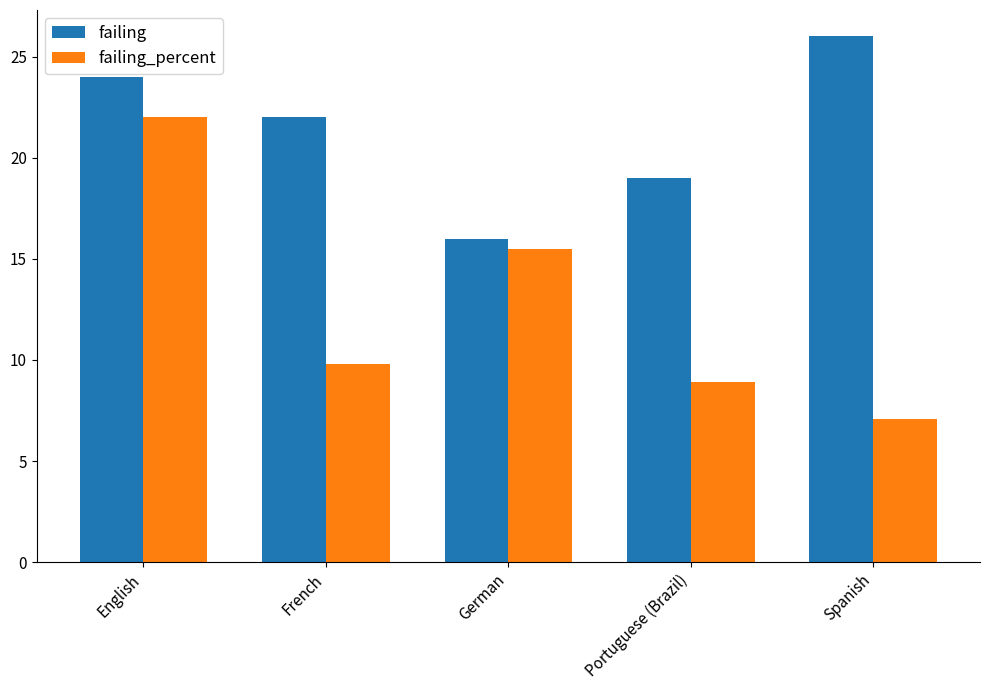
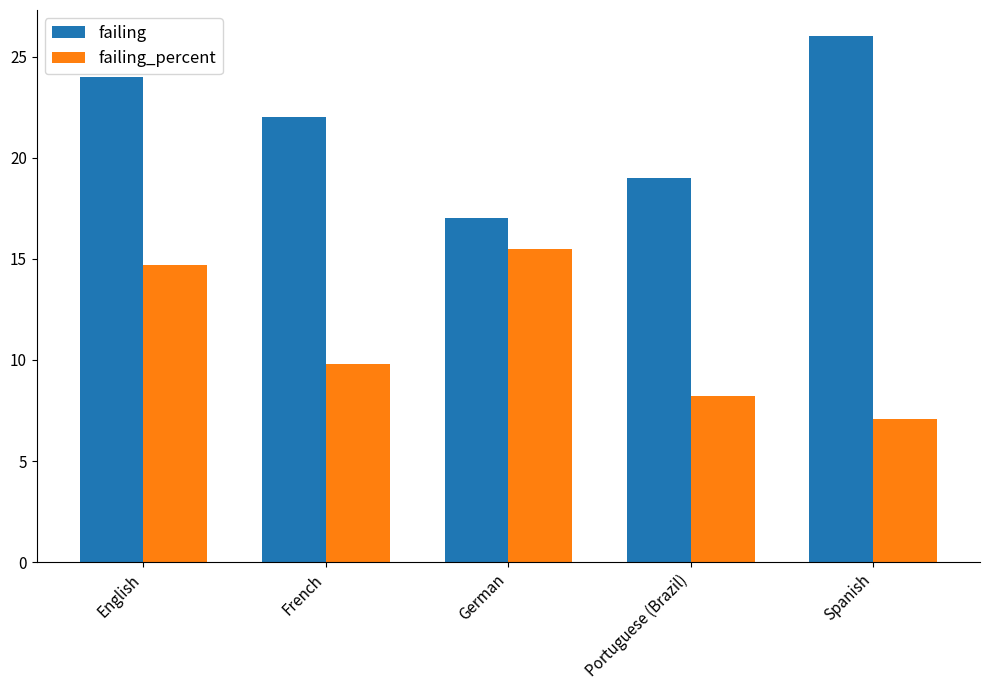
  {
    "failing": {
      "English": 24,
      "French": 22,
-     "German": 16,
+     "German": 17,
      "Portuguese (Brazil)": 19,
      "Spanish": 26
    },
    "failing_percent": {
-     "English": 22.0,
+     "English": 14.7,
      "French": 9.8,
      "German": 15.5,
-     "Portuguese (Brazil)": 8.9,
+     "Portuguese (Brazil)": 8.2,
      "Spanish": 7.1
    }
  }
